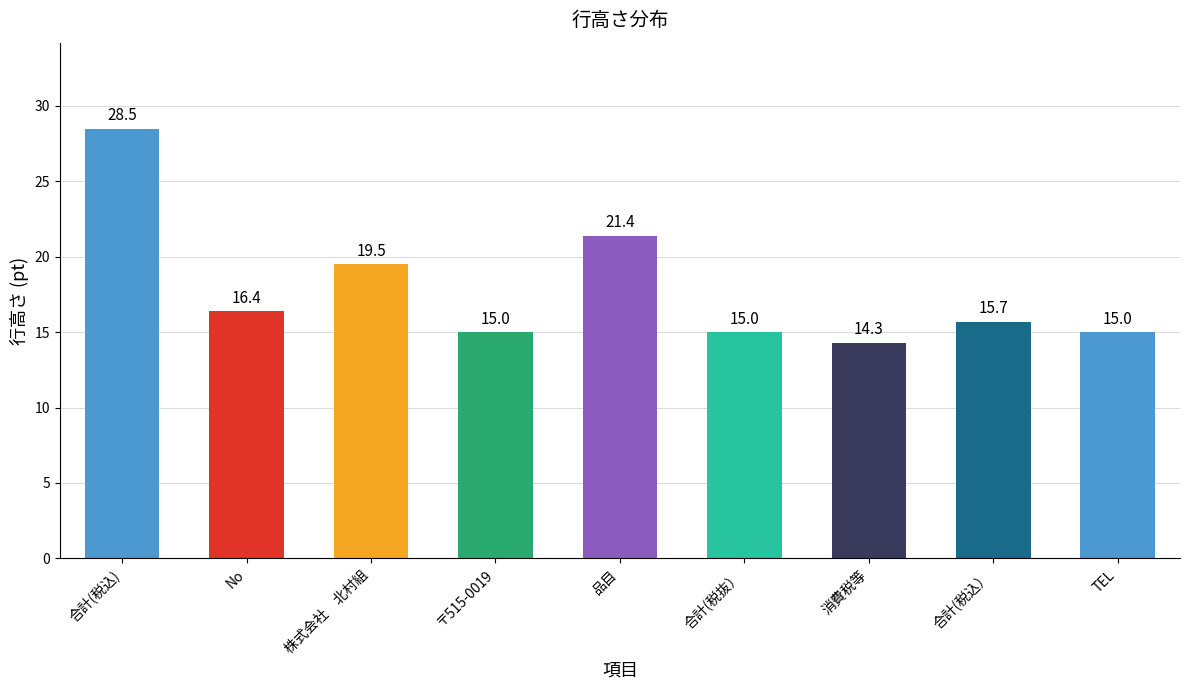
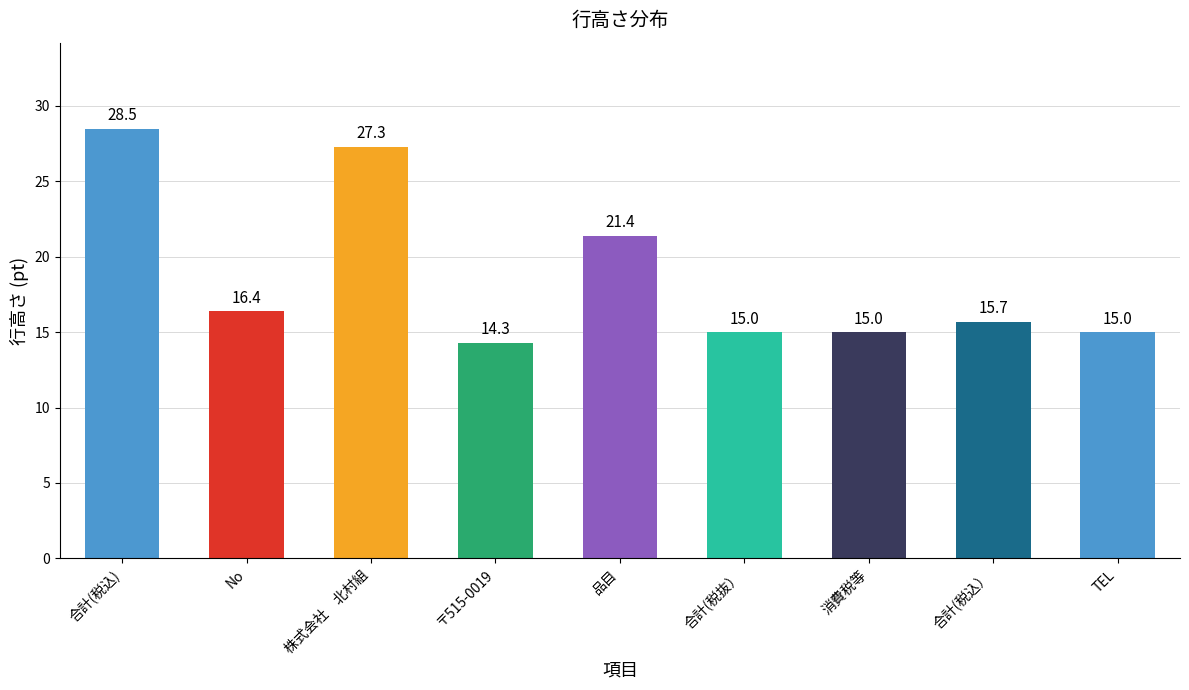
  {
    "合計(税込)": 28.5,
    "No": 16.4,
-   "株式会社 北村組": 19.5,
-   "〒515-0019": 15.0,
+   "株式会社 北村組": 27.3,
+   "〒515-0019": 14.3,
    "品目": 21.4,
    "合計(税抜）": 15.0,
-   "消費税等": 14.3,
+   "消費税等": 15.0,
    "合計(税込）": 15.7,
    "TEL": 15.0
  }
